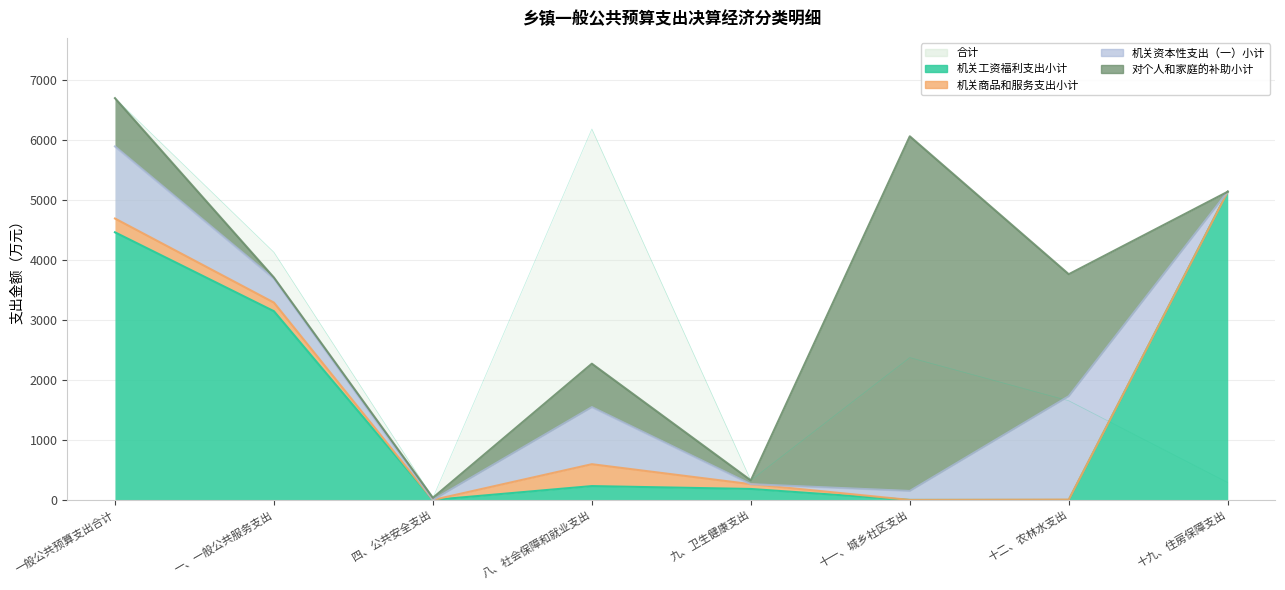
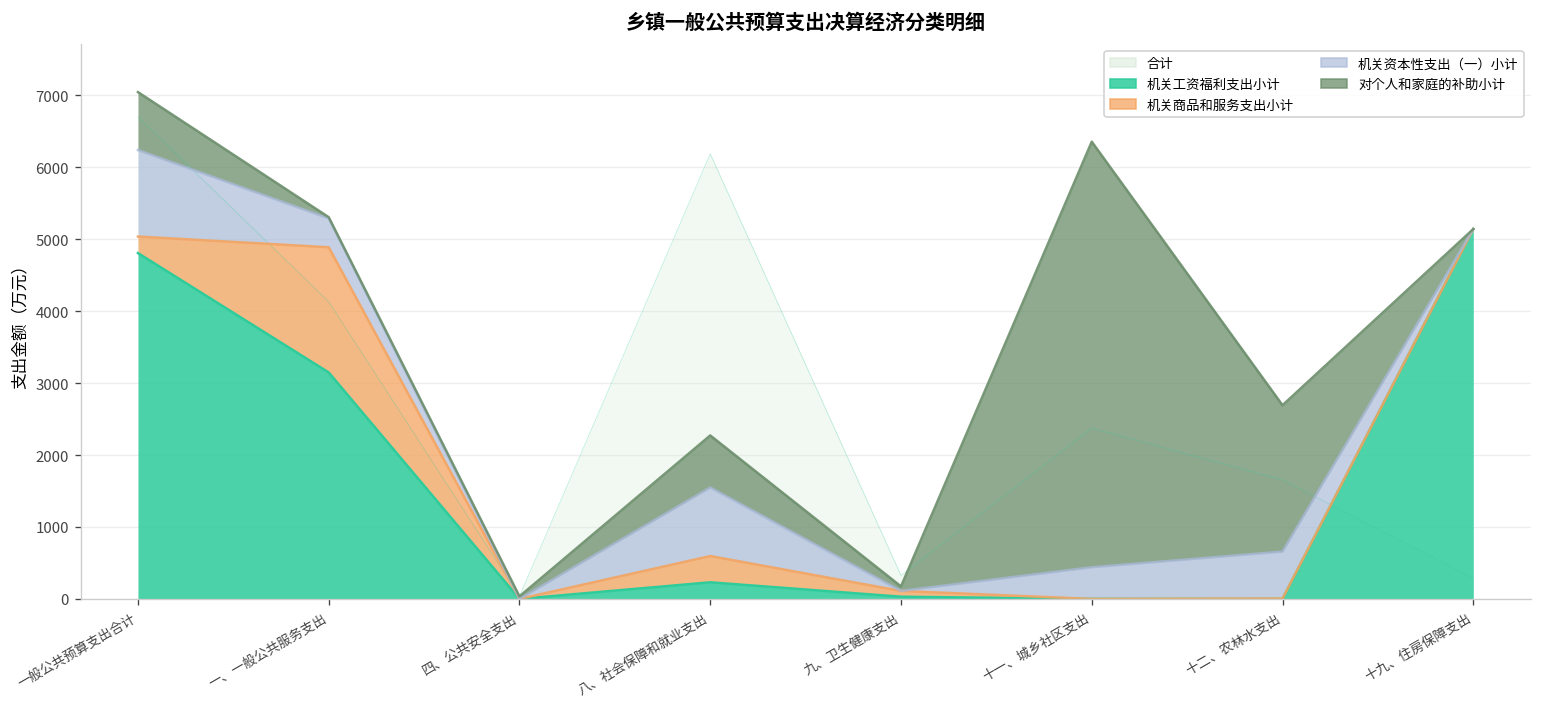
  {
    "合计": {
      "一、一般公共服务支出": 4100,
      "八、社会保障和就业支出": 6200,
      "十一、城乡社区支出": 2400,
      "十二、农林水支出": 1700,
      "十九、住房保障支出": 300
    },
    "机关工资福利支出小计": {
-     "一般公共预算支出合计": 4500,
+     "一般公共预算支出合计": 4800,
      "一、一般公共服务支出": 3100,
      "八、社会保障和就业支出": 200,
-     "九、卫生健康支出": 200
+     "九、卫生健康支出": 0
    },
    "机关商品和服务支出小计": {
      "一般公共预算支出合计": 200,
-     "一、一般公共服务支出": 100,
+     "一、一般公共服务支出": 1700,
      "八、社会保障和就业支出": 400
    },
    "机关资本性支出（一）小计": {
      "一般公共预算支出合计": 1200,
      "八、社会保障和就业支出": 1000,
-     "十一、城乡社区支出": 200,
-     "十二、农林水支出": 1700
+     "十一、城乡社区支出": 400,
+     "十二、农林水支出": 700
    },
    "对个人和家庭的补助小计": {
      "八、社会保障和就业支出": 700,
      "十一、城乡社区支出": 5900,
      "十二、农林水支出": 2000
    }
  }
